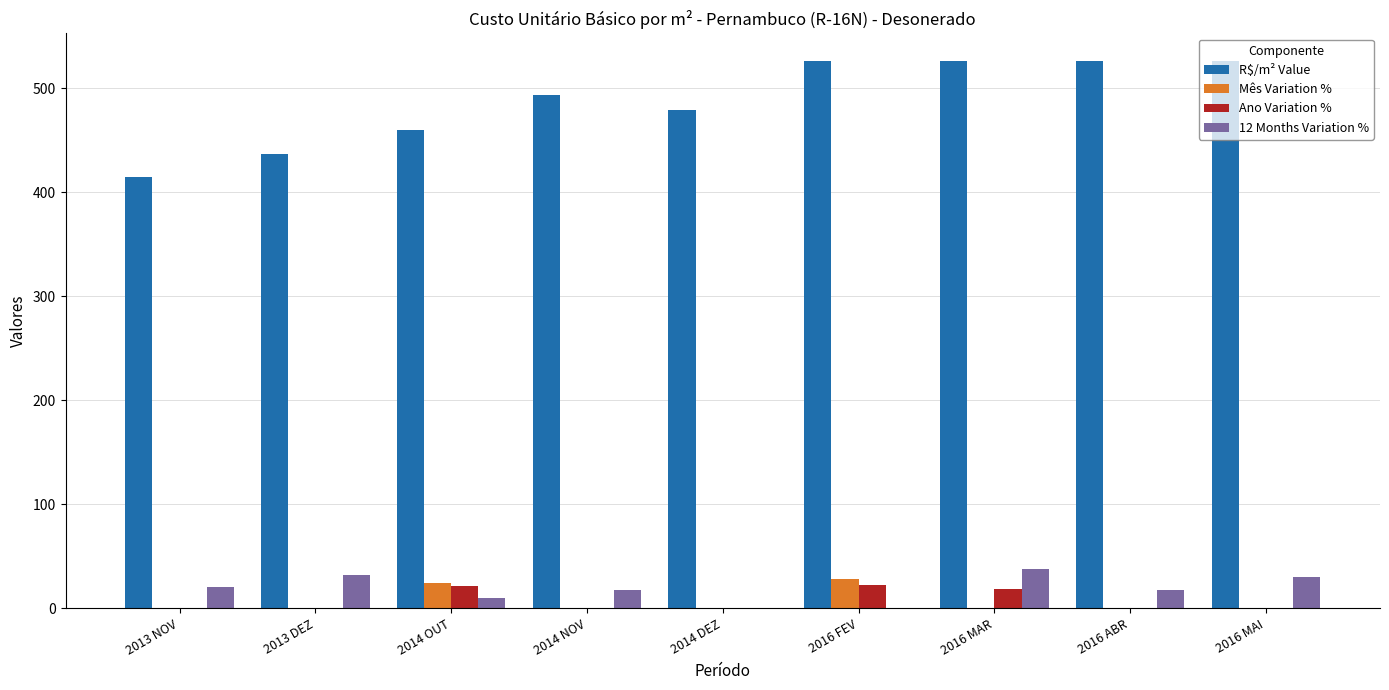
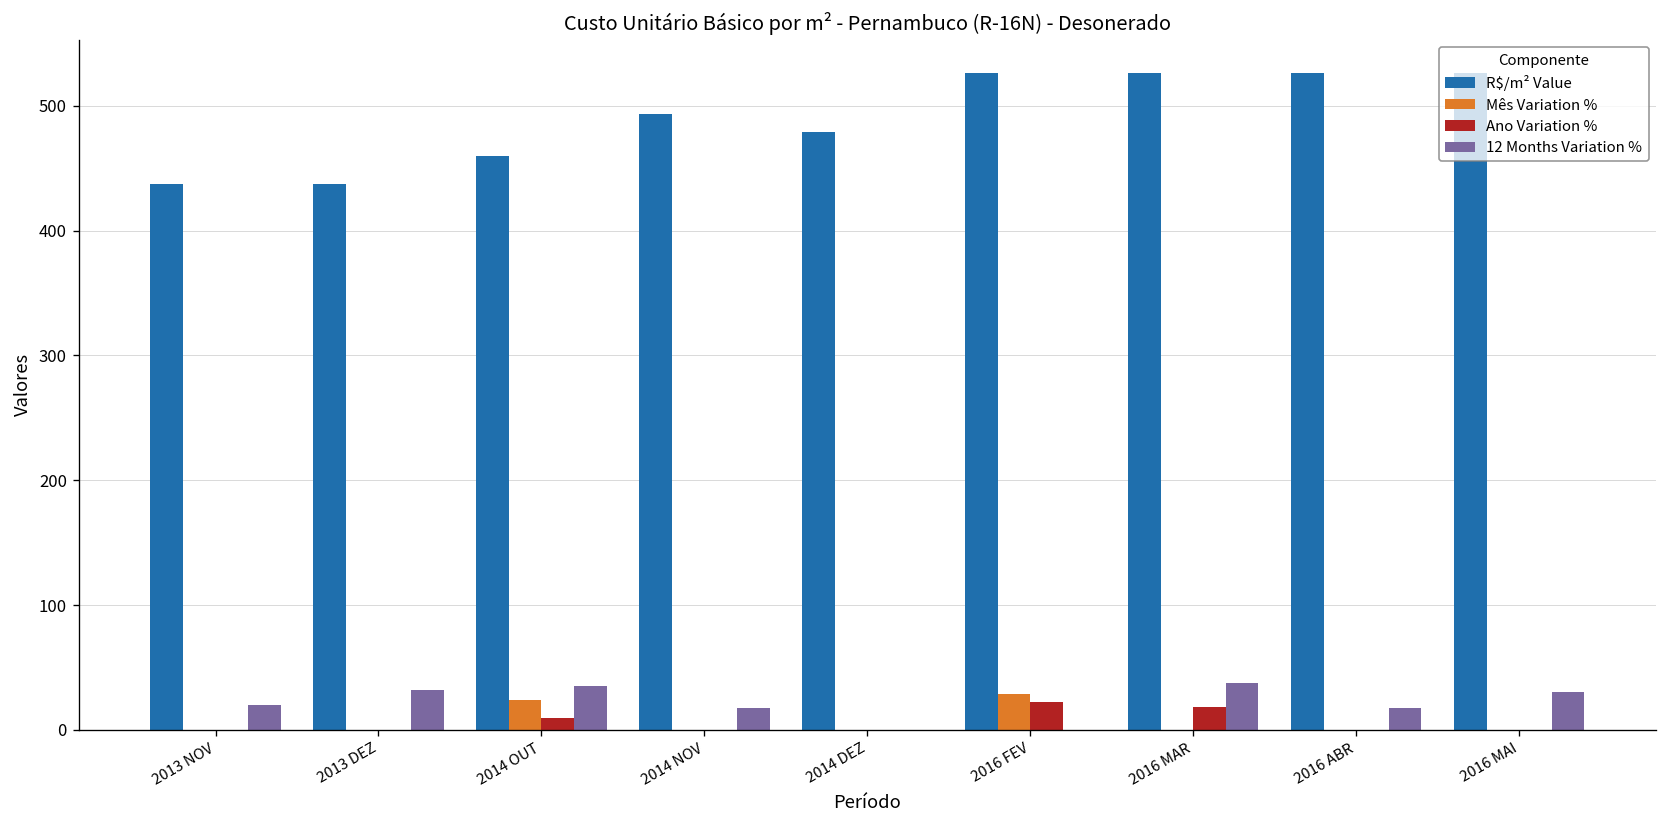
  {
    "R$/m² Value": {
-     "2013 NOV": 414,
+     "2013 NOV": 437,
      "2013 DEZ": 437,
      "2014 OUT": 460,
      "2014 NOV": 494,
      "2014 DEZ": 479,
      "2016 FEV": 527,
      "2016 MAR": 527,
      "2016 ABR": 527
    },
    "Mês Variation %": {
      "2013 NOV": 0,
      "2013 DEZ": 0,
      "2014 OUT": 24,
      "2014 NOV": 0,
      "2014 DEZ": 0,
      "2016 FEV": 28,
      "2016 MAR": 0,
      "2016 ABR": 0,
      "2016 MAI": 0
    },
    "Ano Variation %": {
      "2013 NOV": 0,
      "2013 DEZ": 0,
-     "2014 OUT": 22,
+     "2014 OUT": 10,
      "2014 NOV": 0,
      "2014 DEZ": 0,
      "2016 FEV": 22,
      "2016 MAR": 18,
      "2016 ABR": 0,
      "2016 MAI": 0
    },
    "12 Months Variation %": {
      "2013 NOV": 20,
      "2013 DEZ": 31,
-     "2014 OUT": 10,
+     "2014 OUT": 35,
      "2014 NOV": 18,
      "2014 DEZ": 0,
      "2016 FEV": 0,
      "2016 MAR": 37,
      "2016 ABR": 18,
      "2016 MAI": 30
    }
  }
